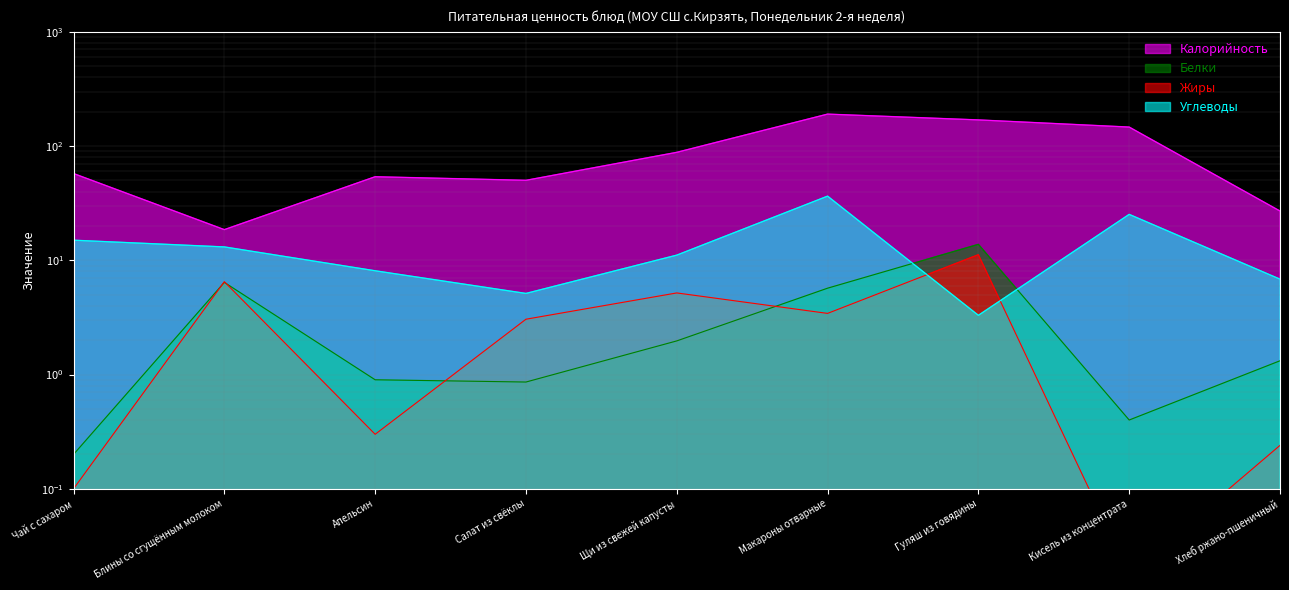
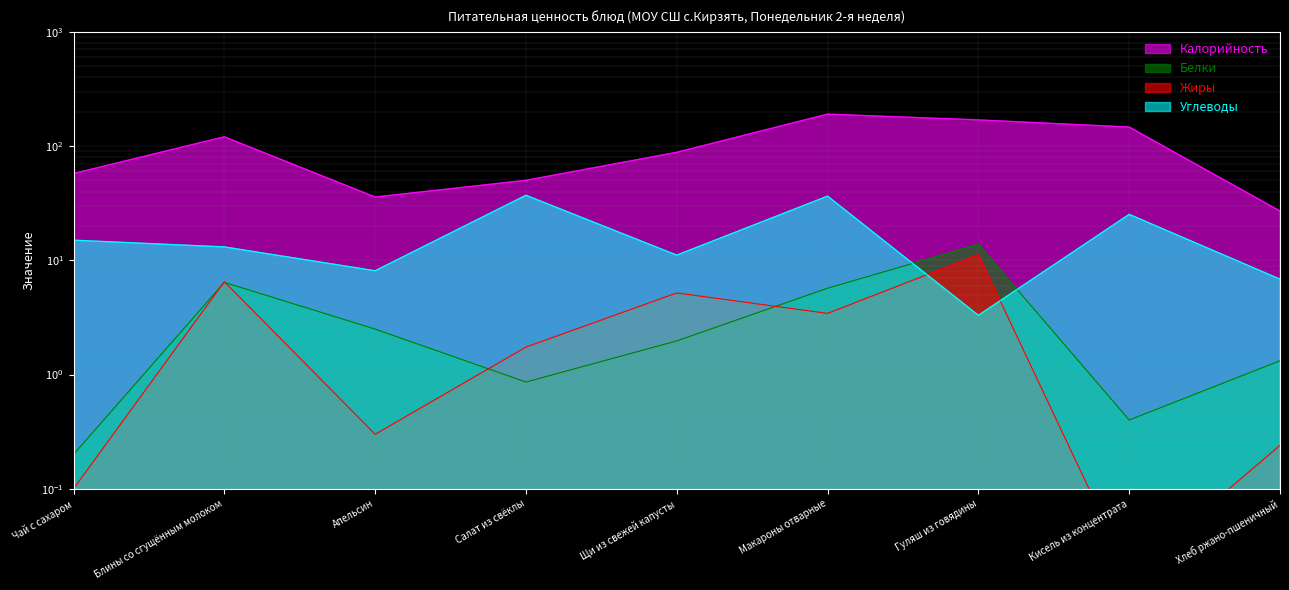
  {
    "Калорийность": {
      "Чай с сахаром": 60,
-     "Блины со сгущённым молоком": 19,
-     "Апельсин": 50,
+     "Блины со сгущённым молоком": 120,
+     "Апельсин": 36,
      "Салат из свёклы": 50,
      "Щи из свежей капусты": 90,
      "Макароны отварные": 190,
      "Гуляш из говядины": 170,
      "Кисель из концентрата": 150,
      "Хлеб ржано-пшеничный": 27
    },
    "Белки": {
      "Чай с сахаром": 0.2,
-     "Апельсин": 0.9,
+     "Апельсин": 2.5,
      "Салат из свёклы": 0.9,
      "Щи из свежей капусты": 2.0,
      "Макароны отварные": 6,
      "Гуляш из говядины": 14,
      "Кисель из концентрата": 0.4,
      "Хлеб ржано-пшеничный": 1.3
    },
    "Жиры": {
      "Чай с сахаром": 0.1,
      "Апельсин": 0.3,
-     "Салат из свёклы": 3.1,
+     "Салат из свёклы": 1.7,
      "Щи из свежей капусты": 5,
      "Макароны отварные": 3.4,
      "Гуляш из говядины": 11,
      "Хлеб ржано-пшеничный": 0.24
    },
    "Углеводы": {
      "Чай с сахаром": 15,
      "Блины со сгущённым молоком": 13,
      "Апельсин": 8,
-     "Салат из свёклы": 5,
+     "Салат из свёклы": 37,
      "Щи из свежей капусты": 11,
      "Макароны отварные": 36,
      "Гуляш из говядины": 3.3,
      "Кисель из концентрата": 25,
      "Хлеб ржано-пшеничный": 7
    }
  }
